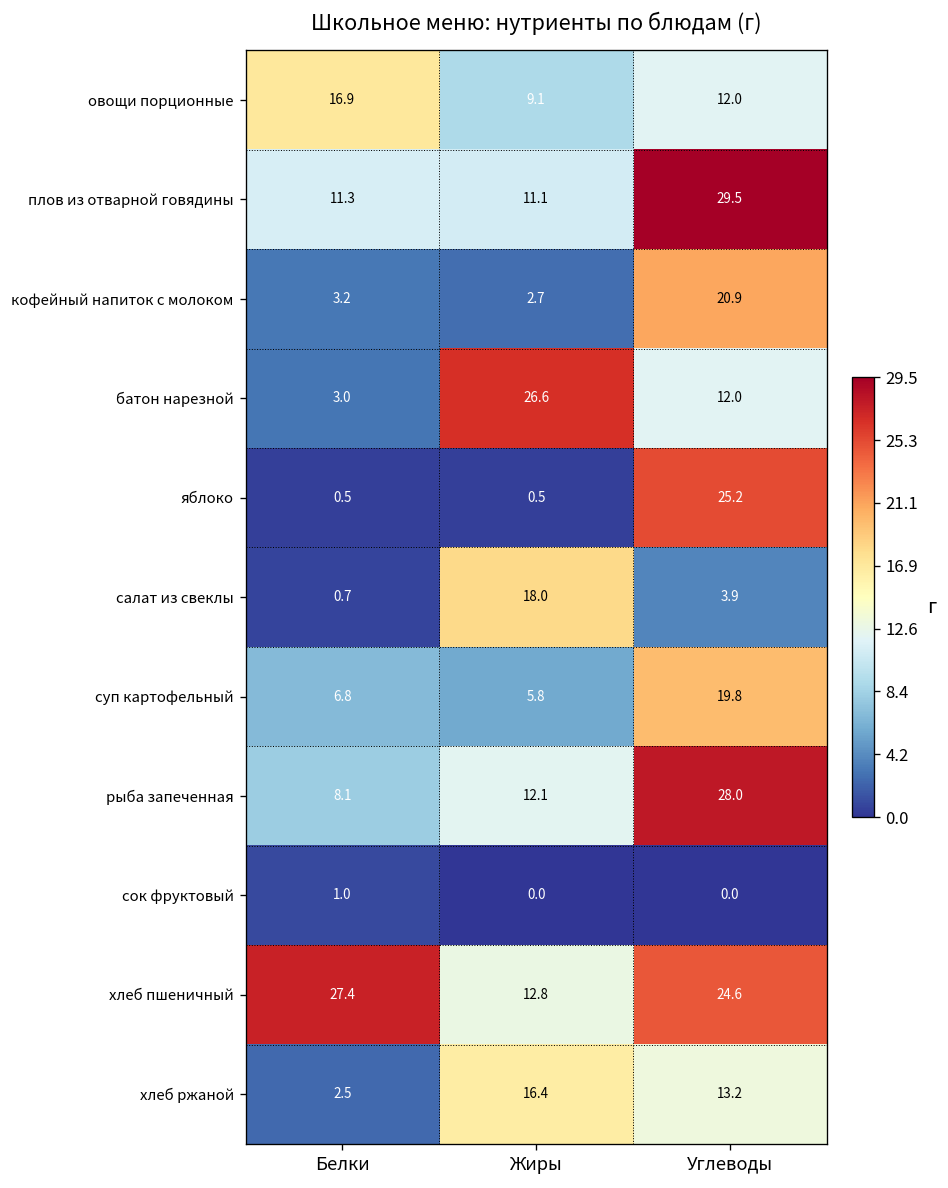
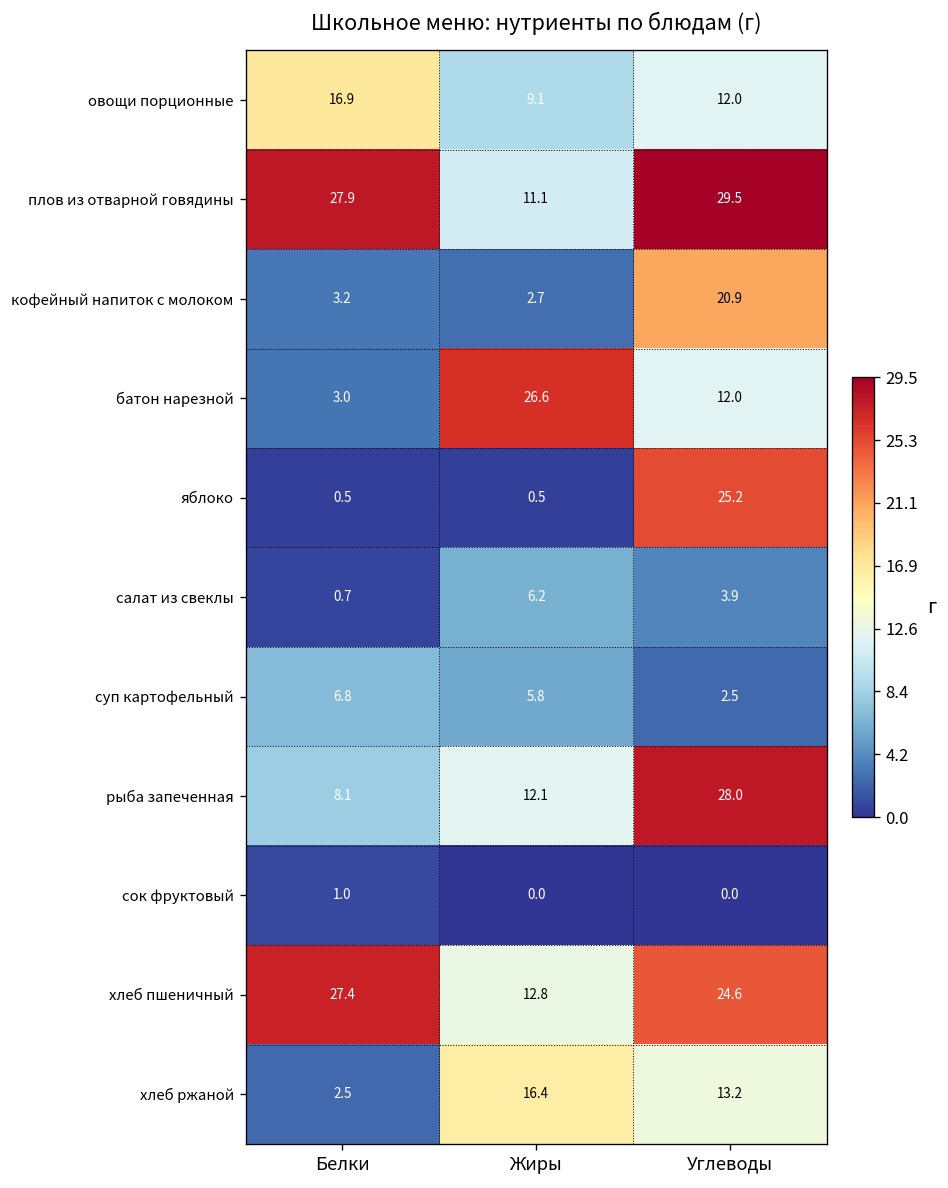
  {
    "овощи порционные": {
      "Белки": 16.9,
      "Жиры": 9.1,
      "Углеводы": 12.0
    },
    "плов из отварной говядины": {
-     "Белки": 11.3,
+     "Белки": 27.9,
      "Жиры": 11.1,
      "Углеводы": 29.5
    },
    "кофейный напиток с молоком": {
      "Белки": 3.2,
      "Жиры": 2.7,
      "Углеводы": 20.9
    },
    "батон нарезной": {
      "Белки": 3.0,
      "Жиры": 26.6,
      "Углеводы": 12.0
    },
    "яблоко": {
      "Белки": 0.5,
      "Жиры": 0.5,
      "Углеводы": 25.2
    },
    "салат из свеклы": {
      "Белки": 0.7,
-     "Жиры": 18.0,
+     "Жиры": 6.2,
      "Углеводы": 3.9
    },
    "суп картофельный": {
      "Белки": 6.8,
      "Жиры": 5.8,
-     "Углеводы": 19.8
+     "Углеводы": 2.5
    },
    "рыба запеченная": {
      "Белки": 8.1,
      "Жиры": 12.1,
      "Углеводы": 28.0
    },
    "сок фруктовый": {
      "Белки": 1.0,
      "Жиры": 0.0,
      "Углеводы": 0.0
    },
    "хлеб пшеничный": {
      "Белки": 27.4,
      "Жиры": 12.8,
      "Углеводы": 24.6
    },
    "хлеб ржаной": {
      "Белки": 2.5,
      "Жиры": 16.4,
      "Углеводы": 13.2
    }
  }
